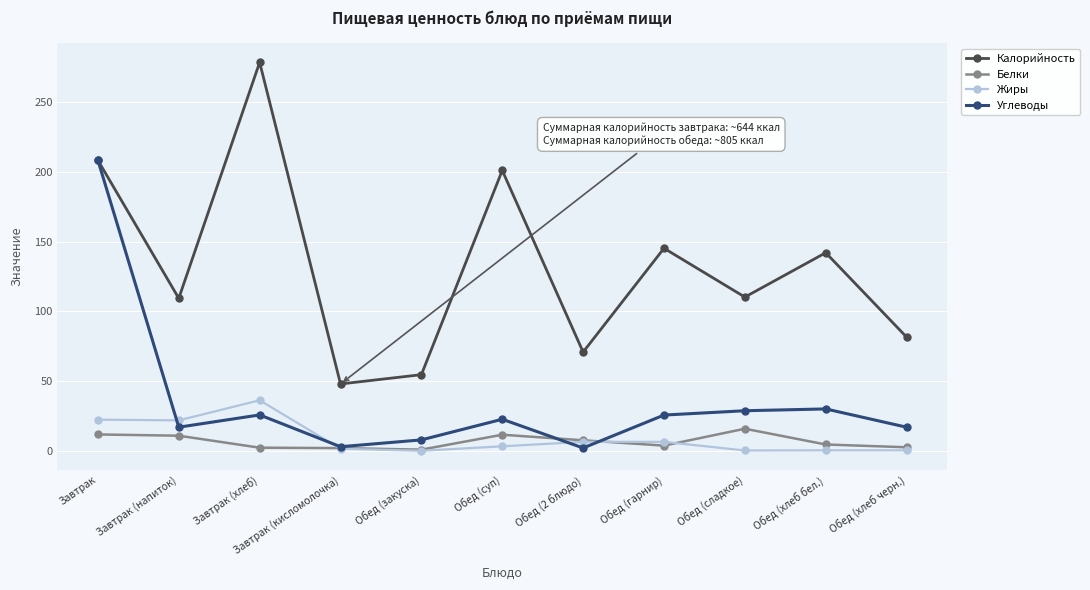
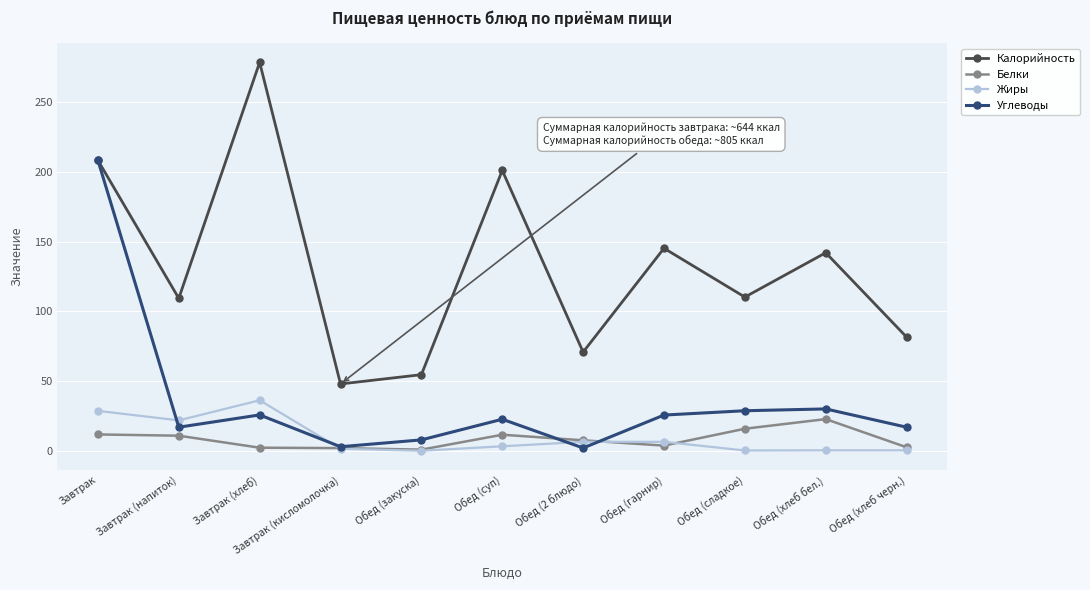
  {
    "Белки": {
      "Завтрак": 12,
      "Завтрак (напиток)": 11,
      "Завтрак (хлеб)": 2,
      "Обед (суп)": 12,
      "Обед (гарнир)": 4,
      "Обед (сладкое)": 16,
-     "Обед (хлеб бел.)": 5,
+     "Обед (хлеб бел.)": 23,
      "Обед (хлеб черн.)": 3
    },
    "Жиры": {
-     "Завтрак": 22,
+     "Завтрак": 29,
      "Завтрак (напиток)": 22,
      "Завтрак (хлеб)": 36,
      "Обед (суп)": 3,
      "Обед (гарнир)": 7,
      "Обед (сладкое)": 0,
      "Обед (хлеб бел.)": 0,
      "Обед (хлеб черн.)": 0
    }
  }
